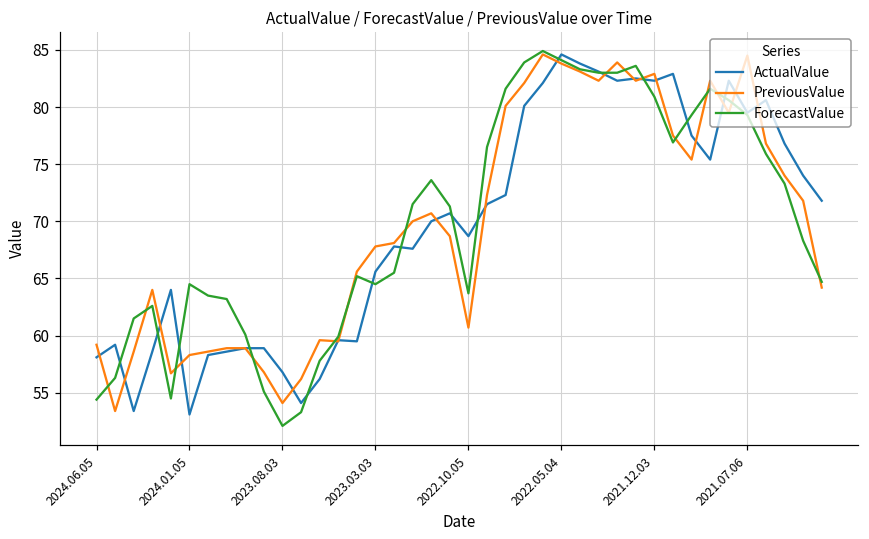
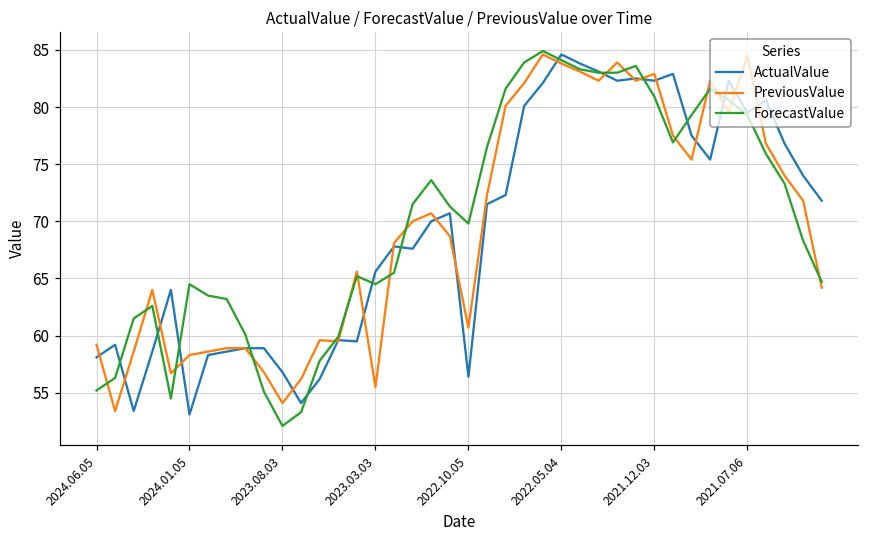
  {
    "ActualValue": {
      "2024.06.05": 58.1,
      "2024.01.05": 53.1,
      "2023.08.03": 56.8,
      "2023.03.03": 65.6,
-     "2022.10.05": 68.7,
+     "2022.10.05": 56.4,
      "2022.05.04": 84.6,
      "2021.12.03": 82.3
    },
    "PreviousValue": {
      "2024.06.05": 59.2,
      "2024.01.05": 58.3,
      "2023.08.03": 54.1,
-     "2023.03.03": 67.8,
+     "2023.03.03": 55.5,
      "2022.10.05": 60.7,
      "2022.05.04": 83.8,
      "2021.12.03": 82.9
    },
    "ForecastValue": {
-     "2024.06.05": 54.4,
+     "2024.06.05": 55.2,
      "2024.01.05": 64.5,
      "2023.08.03": 52.1,
      "2023.03.03": 64.5,
-     "2022.10.05": 63.7,
+     "2022.10.05": 69.8,
      "2022.05.04": 84.1,
      "2021.12.03": 80.9
    }
  }
